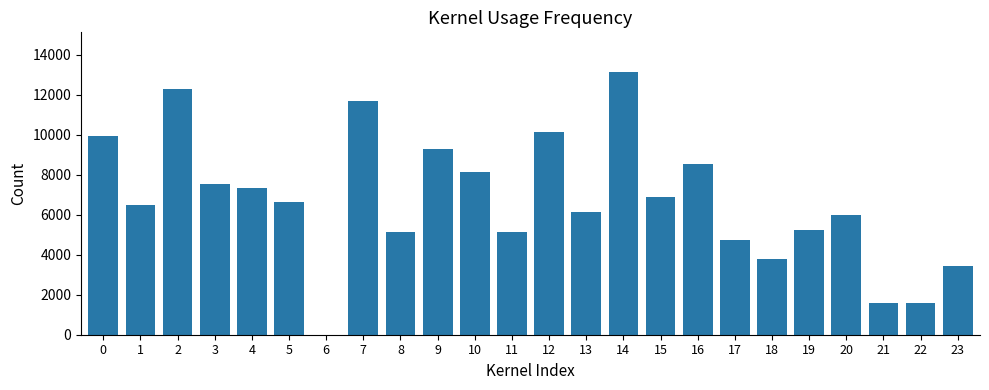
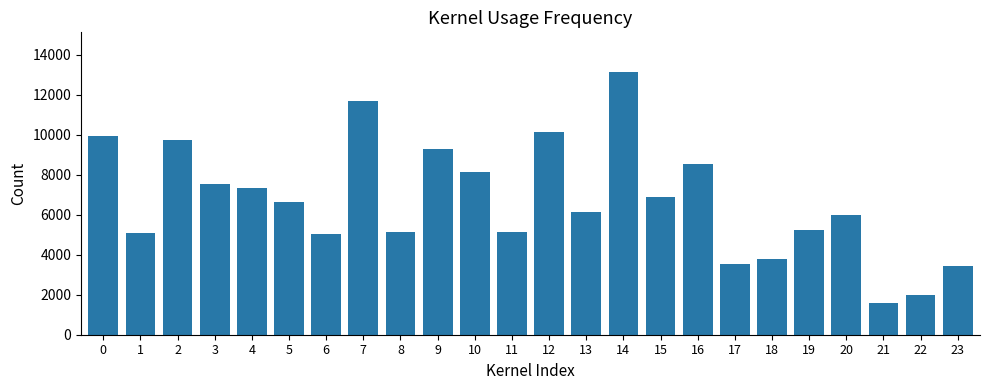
  {
    "0": 9900,
-   "1": 6500,
-   "2": 12300,
+   "1": 5100,
+   "2": 9700,
    "3": 7500,
    "4": 7400,
    "5": 6600,
-   "6": 0,
+   "6": 5000,
    "7": 11700,
    "8": 5100,
    "9": 9300,
    "10": 8100,
    "11": 5100,
    "12": 10100,
    "13": 6100,
    "14": 13200,
    "15": 6900,
    "16": 8500,
-   "17": 4700,
+   "17": 3500,
    "18": 3800,
    "19": 5200,
    "20": 6000,
    "21": 1600,
-   "22": 1600,
+   "22": 2000,
    "23": 3400
  }
